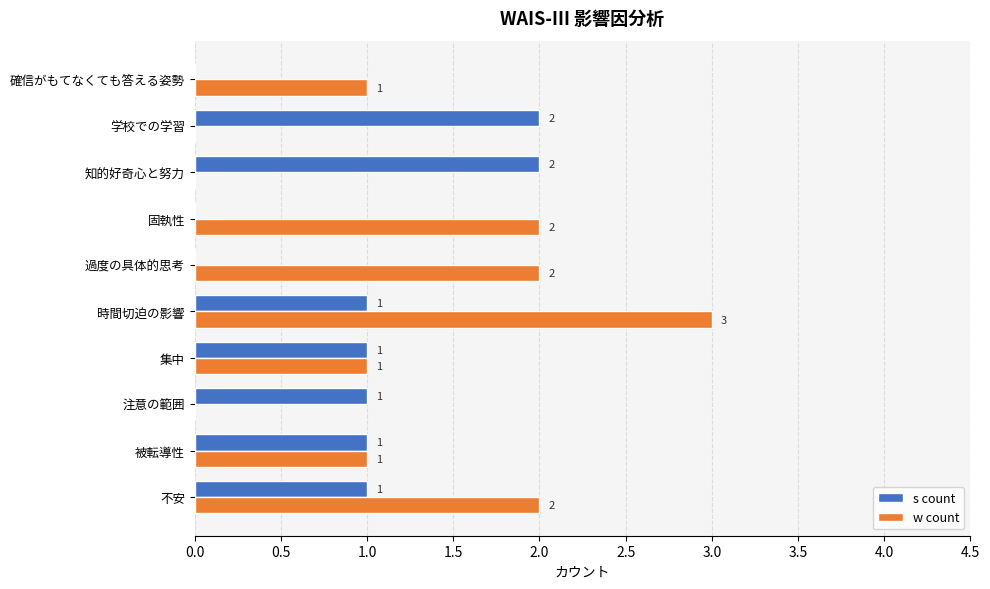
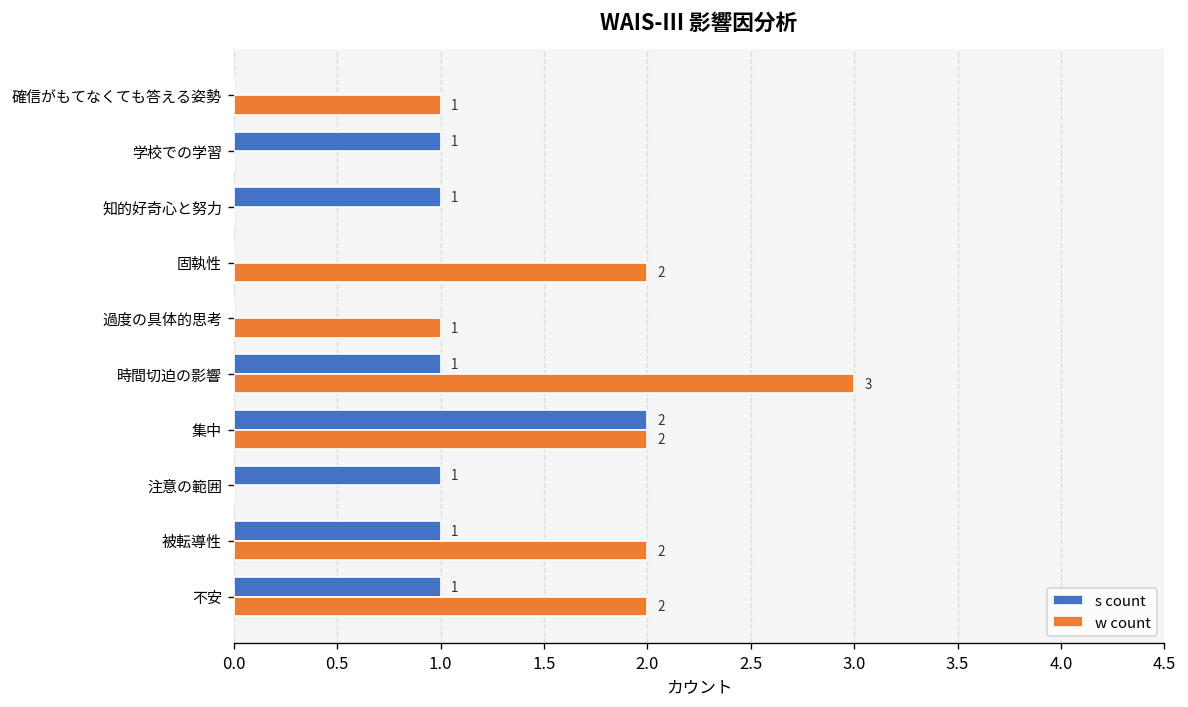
  {
    "s count": {
-     "学校での学習": 2,
-     "知的好奇心と努力": 2,
+     "学校での学習": 1,
+     "知的好奇心と努力": 1,
      "時間切迫の影響": 1,
-     "集中": 1,
+     "集中": 2,
      "注意の範囲": 1,
      "被転導性": 1,
      "不安": 1
    },
    "w count": {
      "確信がもてなくても答える姿勢": 1,
      "固執性": 2,
-     "過度の具体的思考": 2,
+     "過度の具体的思考": 1,
      "時間切迫の影響": 3,
-     "集中": 1,
-     "被転導性": 1,
+     "集中": 2,
+     "被転導性": 2,
      "不安": 2
    }
  }
